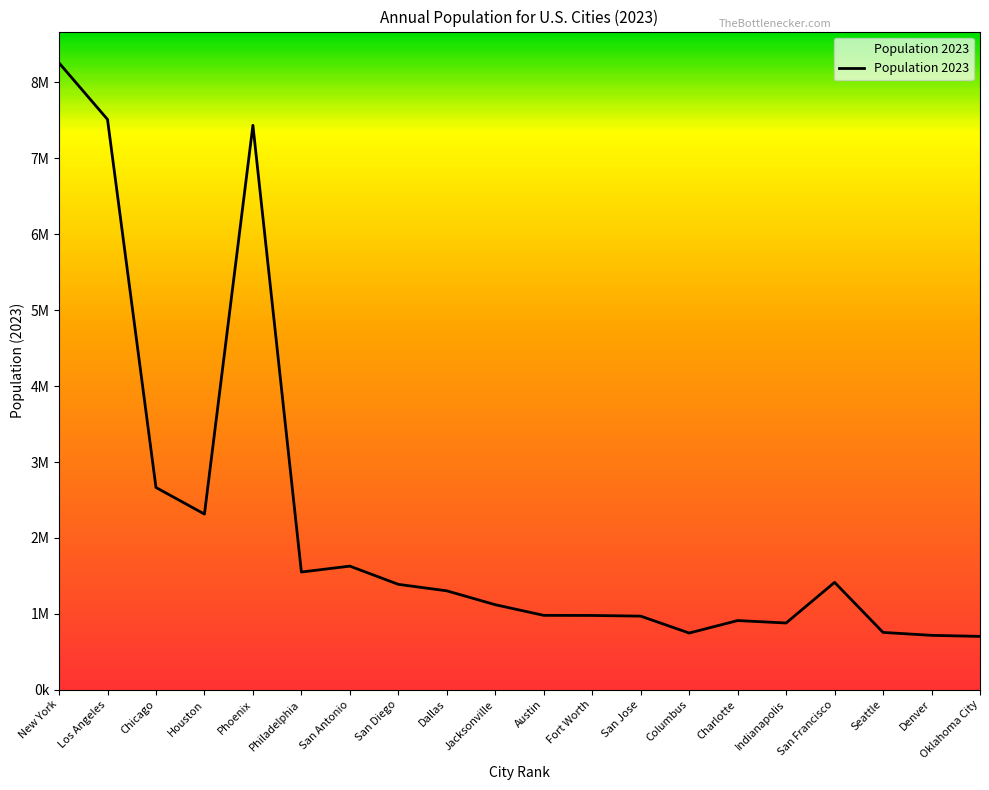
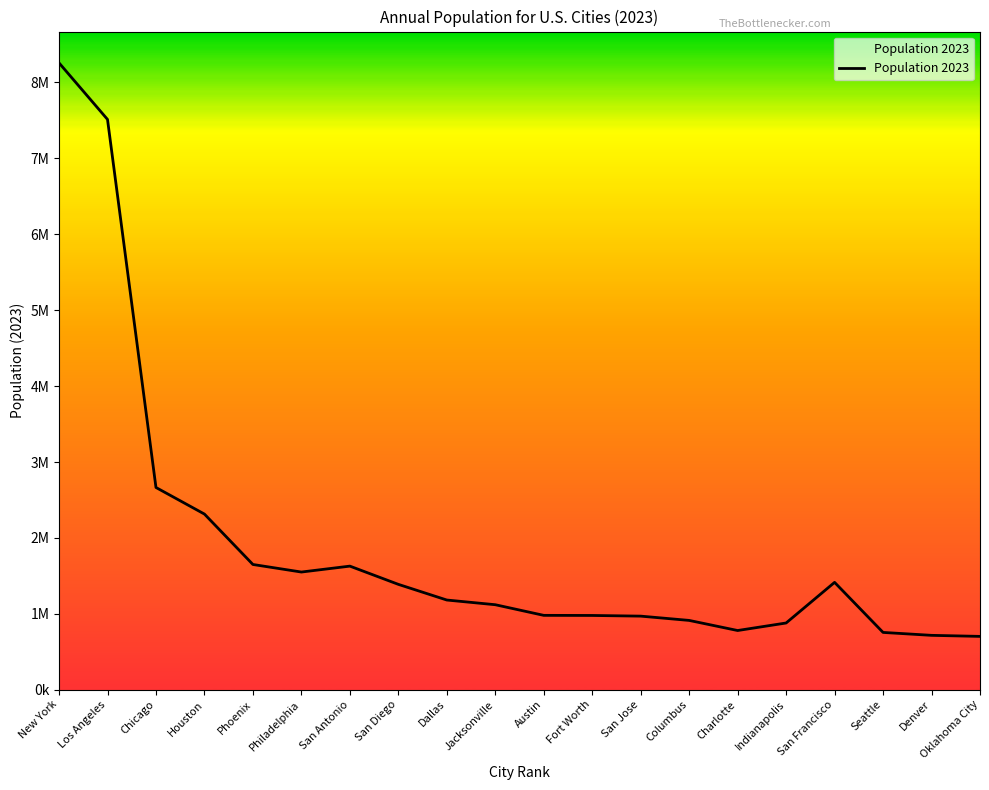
  {
    "New York": 8300000,
    "Los Angeles": 7500000,
    "Chicago": 2700000,
    "Houston": 2300000,
-   "Phoenix": 7400000,
+   "Phoenix": 1700000,
    "Philadelphia": 1600000,
    "San Antonio": 1600000,
    "San Diego": 1400000,
-   "Dallas": 1300000,
+   "Dallas": 1200000,
    "Jacksonville": 1100000,
    "Austin": 1000000,
    "Fort Worth": 1000000,
    "San Jose": 1000000,
-   "Columbus": 700000,
-   "Charlotte": 900000,
+   "Columbus": 900000,
+   "Charlotte": 800000,
    "Indianapolis": 900000,
    "San Francisco": 1400000,
    "Seattle": 800000,
    "Denver": 700000,
    "Oklahoma City": 700000
  }
